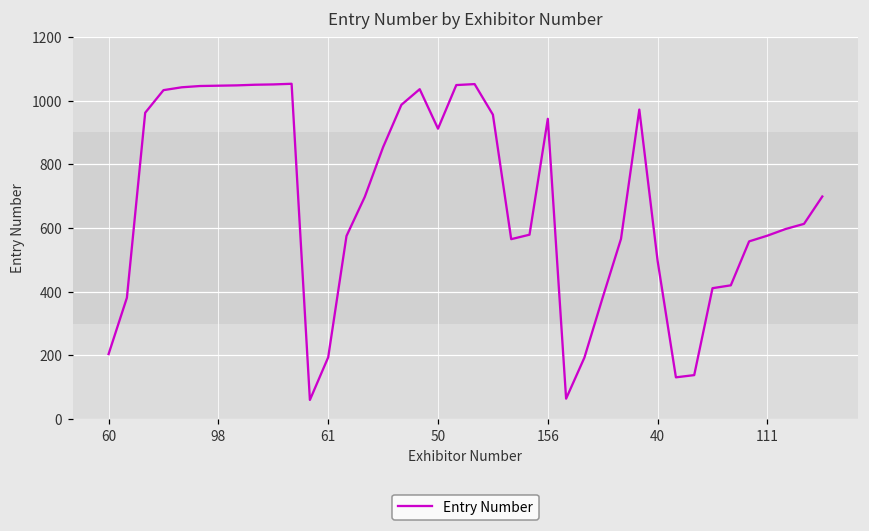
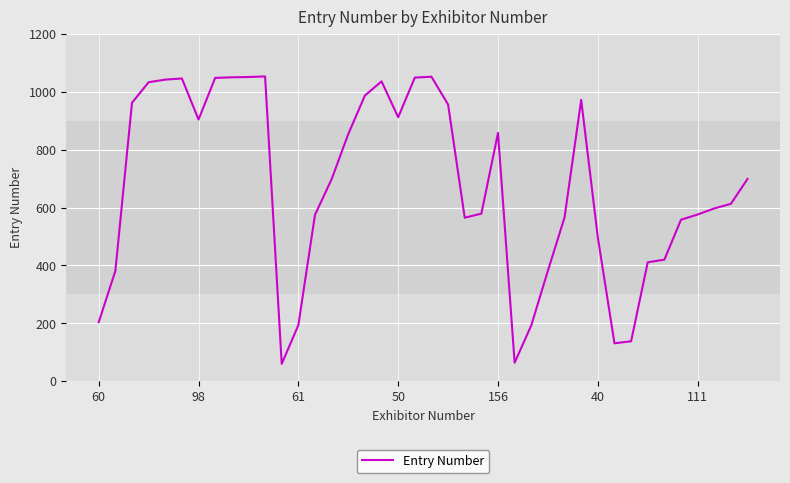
  {
    "60": 200,
-   "98": 1050,
+   "98": 900,
    "61": 190,
    "50": 910,
-   "156": 940,
+   "156": 860,
    "40": 500,
    "111": 580
  }
